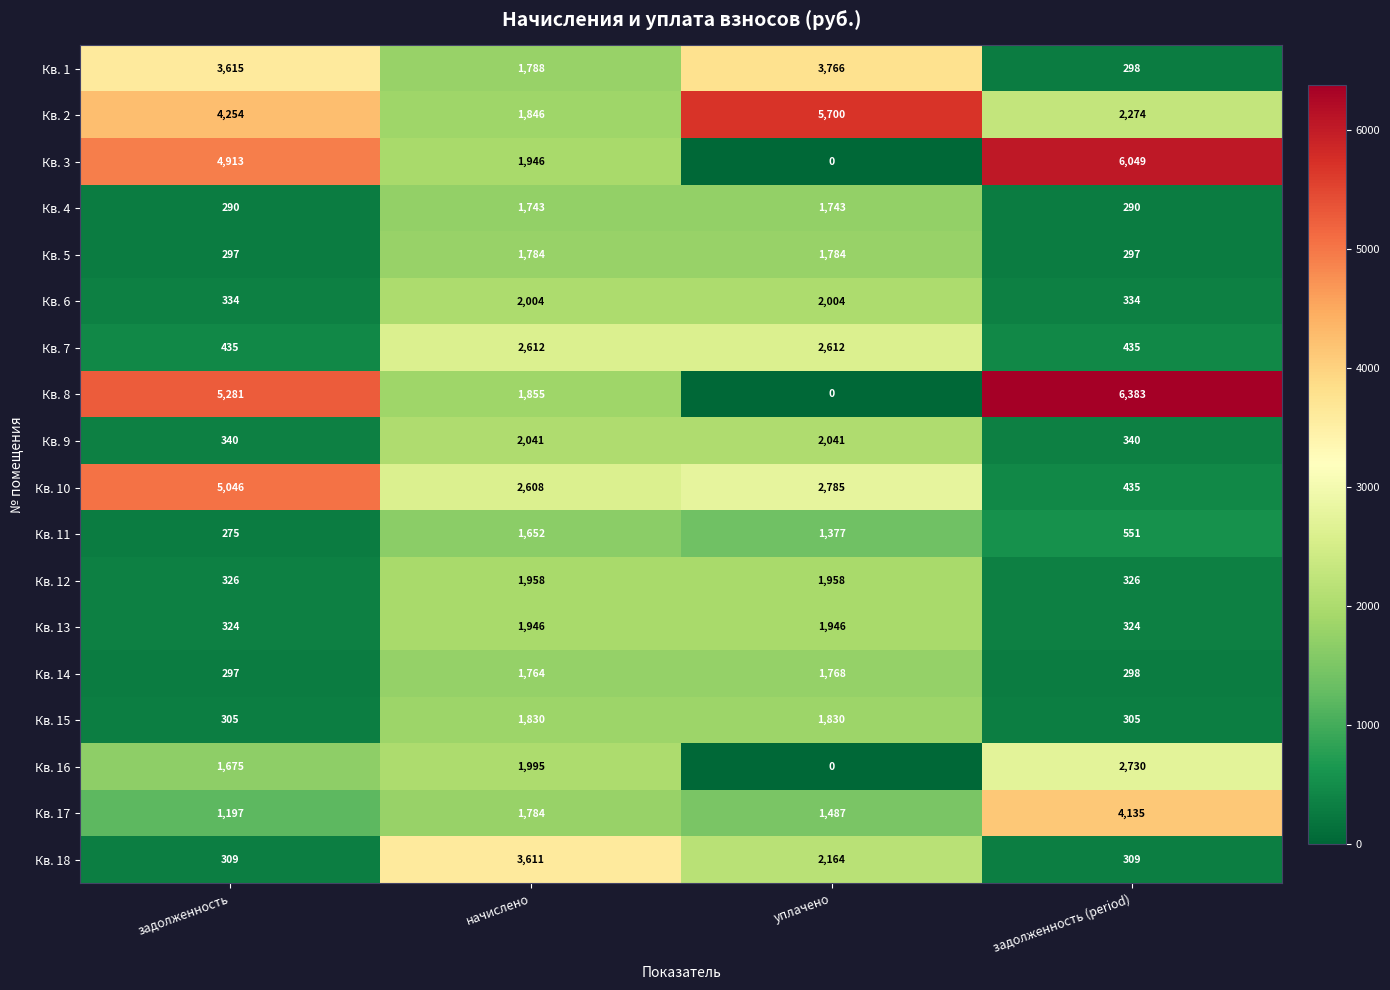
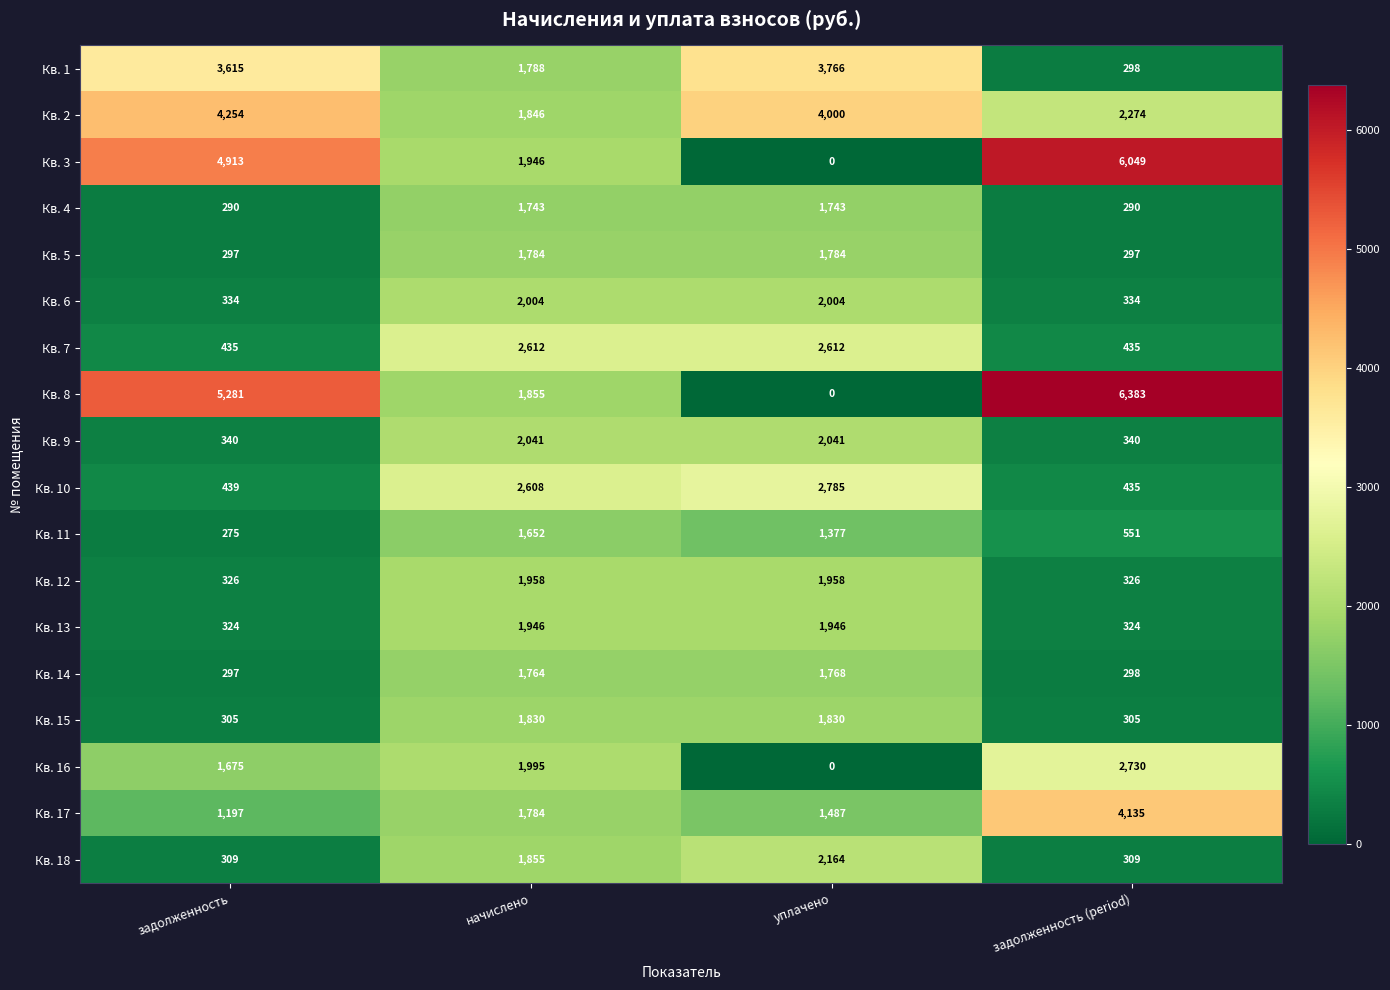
  {
    "Кв. 1": {
      "задолженность": "3,615",
      "начислено": "1,788",
      "уплачено": "3,766",
      "задолженность (period)": "298"
    },
    "Кв. 2": {
      "задолженность": "4,254",
      "начислено": "1,846",
-     "уплачено": "5,700",
+     "уплачено": "4,000",
      "задолженность (period)": "2,274"
    },
    "Кв. 3": {
      "задолженность": "4,913",
      "начислено": "1,946",
      "уплачено": "0",
      "задолженность (period)": "6,049"
    },
    "Кв. 4": {
      "задолженность": "290",
      "начислено": "1,743",
      "уплачено": "1,743",
      "задолженность (period)": "290"
    },
    "Кв. 5": {
      "задолженность": "297",
      "начислено": "1,784",
      "уплачено": "1,784",
      "задолженность (period)": "297"
    },
    "Кв. 6": {
      "задолженность": "334",
      "начислено": "2,004",
      "уплачено": "2,004",
      "задолженность (period)": "334"
    },
    "Кв. 7": {
      "задолженность": "435",
      "начислено": "2,612",
      "уплачено": "2,612",
      "задолженность (period)": "435"
    },
    "Кв. 8": {
      "задолженность": "5,281",
      "начислено": "1,855",
      "уплачено": "0",
      "задолженность (period)": "6,383"
    },
    "Кв. 9": {
      "задолженность": "340",
      "начислено": "2,041",
      "уплачено": "2,041",
      "задолженность (period)": "340"
    },
    "Кв. 10": {
-     "задолженность": "5,046",
+     "задолженность": "439",
      "начислено": "2,608",
      "уплачено": "2,785",
      "задолженность (period)": "435"
    },
    "Кв. 11": {
      "задолженность": "275",
      "начислено": "1,652",
      "уплачено": "1,377",
      "задолженность (period)": "551"
    },
    "Кв. 12": {
      "задолженность": "326",
      "начислено": "1,958",
      "уплачено": "1,958",
      "задолженность (period)": "326"
    },
    "Кв. 13": {
      "задолженность": "324",
      "начислено": "1,946",
      "уплачено": "1,946",
      "задолженность (period)": "324"
    },
    "Кв. 14": {
      "задолженность": "297",
      "начислено": "1,764",
      "уплачено": "1,768",
      "задолженность (period)": "298"
    },
    "Кв. 15": {
      "задолженность": "305",
      "начислено": "1,830",
      "уплачено": "1,830",
      "задолженность (period)": "305"
    },
    "Кв. 16": {
      "задолженность": "1,675",
      "начислено": "1,995",
      "уплачено": "0",
      "задолженность (period)": "2,730"
    },
    "Кв. 17": {
      "задолженность": "1,197",
      "начислено": "1,784",
      "уплачено": "1,487",
      "задолженность (period)": "4,135"
    },
    "Кв. 18": {
      "задолженность": "309",
-     "начислено": "3,611",
+     "начислено": "1,855",
      "уплачено": "2,164",
      "задолженность (period)": "309"
    }
  }
